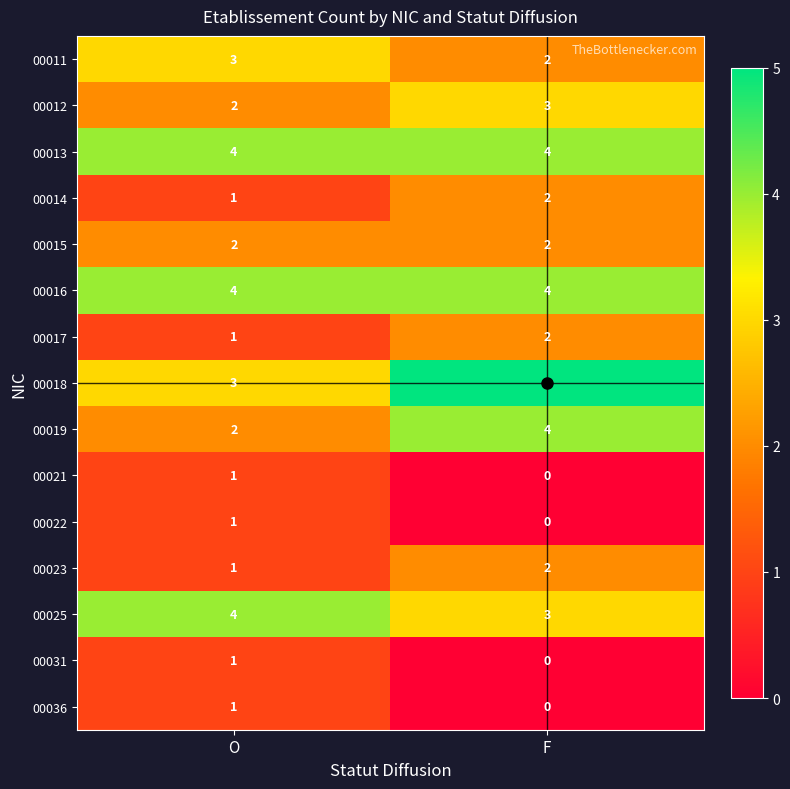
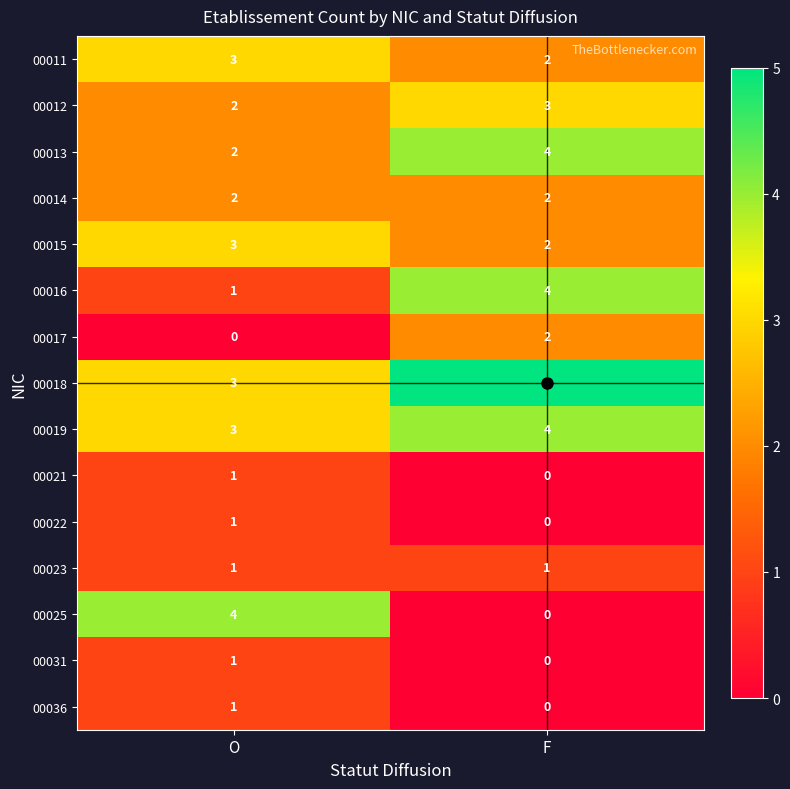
  {
    "00011": {
      "O": 3
    },
    "00012": {
      "O": 2,
      "F": 3
    },
    "00013": {
-     "O": 4,
+     "O": 2,
      "F": 4
    },
    "00014": {
-     "O": 1,
+     "O": 2,
      "F": 2
    },
    "00015": {
-     "O": 2,
+     "O": 3,
      "F": 2
    },
    "00016": {
-     "O": 4,
+     "O": 1,
      "F": 4
    },
    "00017": {
-     "O": 1,
+     "O": 0,
      "F": 2
    },
    "00018": {
      "O": 3
    },
    "00019": {
-     "O": 2,
+     "O": 3,
      "F": 4
    },
    "00021": {
      "O": 1,
      "F": 0
    },
    "00022": {
      "O": 1,
      "F": 0
    },
    "00023": {
      "O": 1,
-     "F": 2
+     "F": 1
    },
    "00025": {
      "O": 4,
-     "F": 3
+     "F": 0
    },
    "00031": {
      "O": 1,
      "F": 0
    },
    "00036": {
      "O": 1,
      "F": 0
    }
  }
